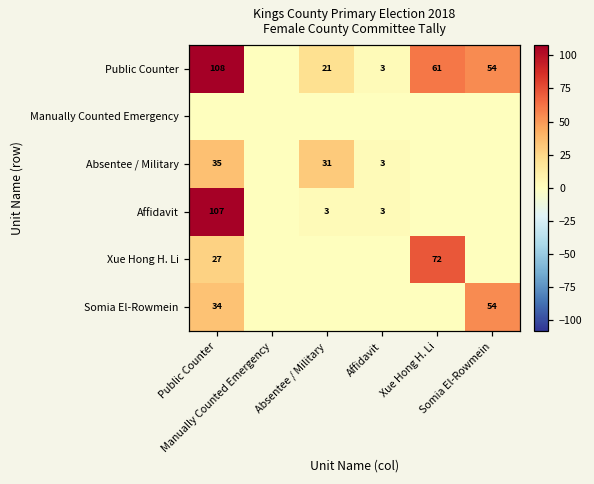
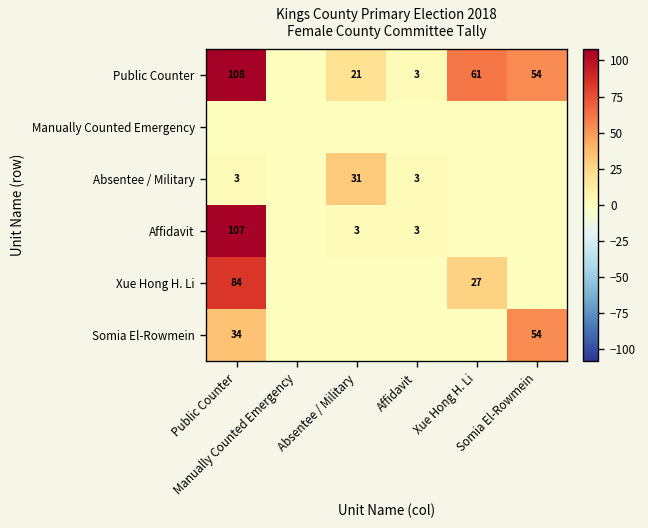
  {
    "Public Counter": {
      "Public Counter": 108,
      "Absentee / Military": 21,
      "Affidavit": 3,
      "Xue Hong H. Li": 61,
      "Somia El-Rowmein": 54
    },
    "Absentee / Military": {
-     "Public Counter": 35,
+     "Public Counter": 3,
      "Absentee / Military": 31,
      "Affidavit": 3
    },
    "Affidavit": {
      "Public Counter": 107,
      "Absentee / Military": 3,
      "Affidavit": 3
    },
    "Xue Hong H. Li": {
-     "Public Counter": 27,
-     "Xue Hong H. Li": 72
+     "Public Counter": 84,
+     "Xue Hong H. Li": 27
    },
    "Somia El-Rowmein": {
      "Public Counter": 34,
      "Somia El-Rowmein": 54
    }
  }
